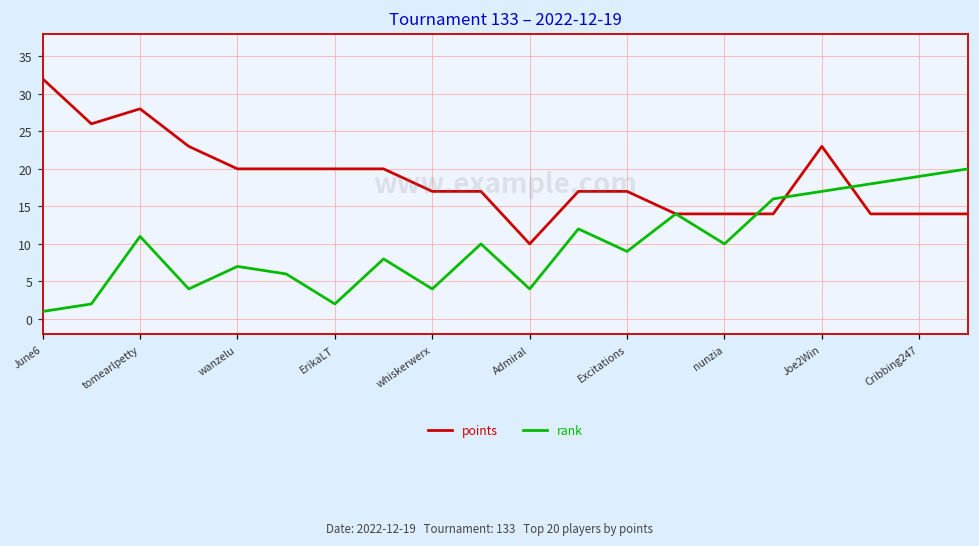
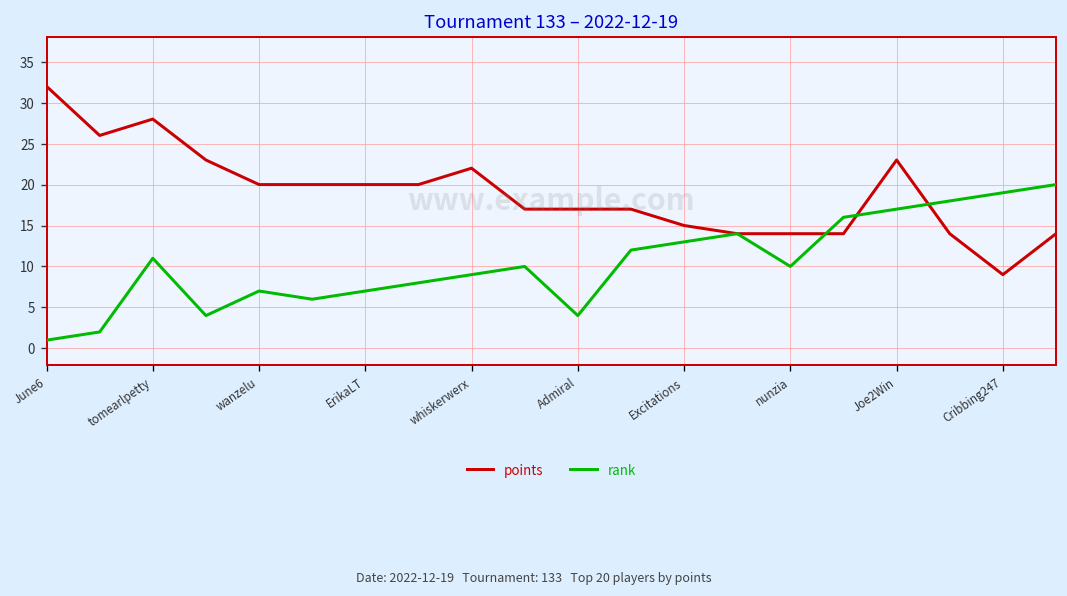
  {
    "points": {
      "June6": 32,
      "tomearlpetty": 28,
      "wanzelu": 20,
      "ErikaLT": 20,
-     "whiskerwerx": 17,
-     "Admiral": 10,
-     "Excitations": 17,
+     "whiskerwerx": 22,
+     "Admiral": 17,
+     "Excitations": 15,
      "nunzia": 14,
      "Joe2Win": 23,
-     "Cribbing247": 14
+     "Cribbing247": 9
    },
    "rank": {
      "June6": 1,
      "tomearlpetty": 11,
      "wanzelu": 7,
-     "ErikaLT": 2,
-     "whiskerwerx": 4,
+     "ErikaLT": 7,
+     "whiskerwerx": 9,
      "Admiral": 4,
-     "Excitations": 9,
+     "Excitations": 13,
      "nunzia": 10,
      "Joe2Win": 17,
      "Cribbing247": 19
    }
  }
